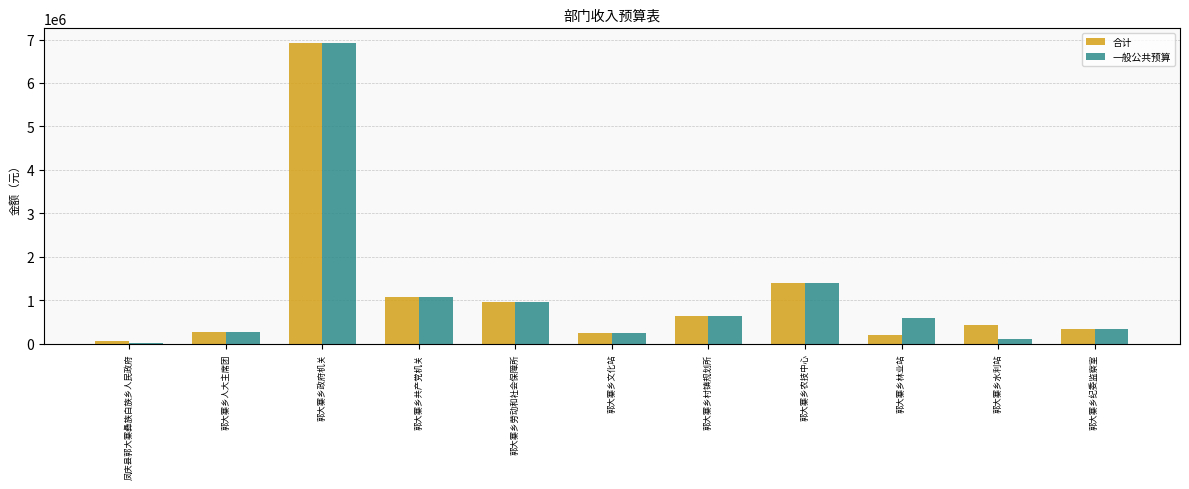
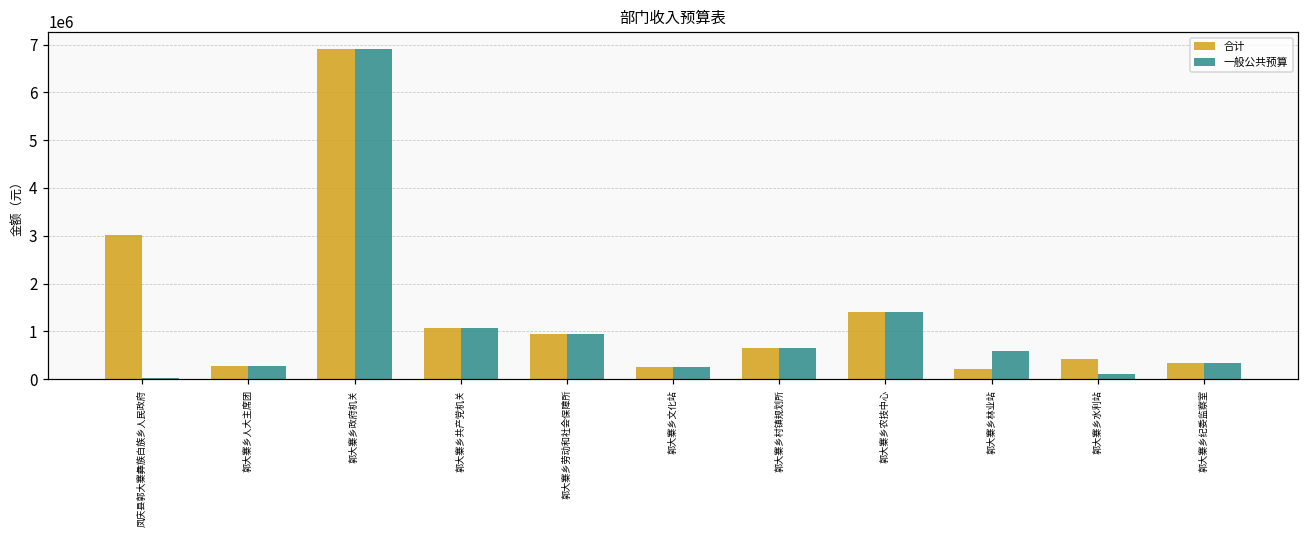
  {
    "合计": {
-     "凤庆县郭大寨彝族白族乡人民政府": 100000,
+     "凤庆县郭大寨彝族白族乡人民政府": 3000000,
      "郭大寨乡人大主席团": 300000,
      "郭大寨乡政府机关": 6900000,
      "郭大寨乡共产党机关": 1100000,
      "郭大寨乡劳动和社会保障所": 900000,
      "郭大寨乡文化站": 300000,
      "郭大寨乡村镇规划所": 600000,
      "郭大寨乡农技中心": 1400000,
      "郭大寨乡林业站": 200000,
      "郭大寨乡水利站": 400000,
      "郭大寨乡纪委监察室": 300000
    },
    "一般公共预算": {
      "郭大寨乡人大主席团": 300000,
      "郭大寨乡政府机关": 6900000,
      "郭大寨乡共产党机关": 1100000,
      "郭大寨乡劳动和社会保障所": 900000,
      "郭大寨乡文化站": 300000,
      "郭大寨乡村镇规划所": 600000,
      "郭大寨乡农技中心": 1400000,
      "郭大寨乡林业站": 600000,
      "郭大寨乡水利站": 100000,
      "郭大寨乡纪委监察室": 300000
    }
  }
